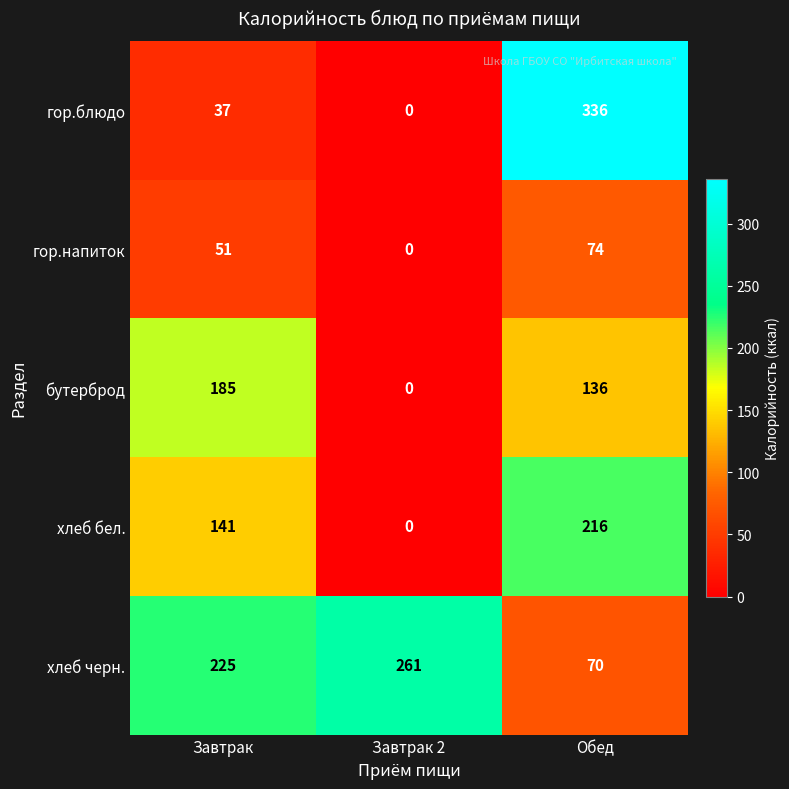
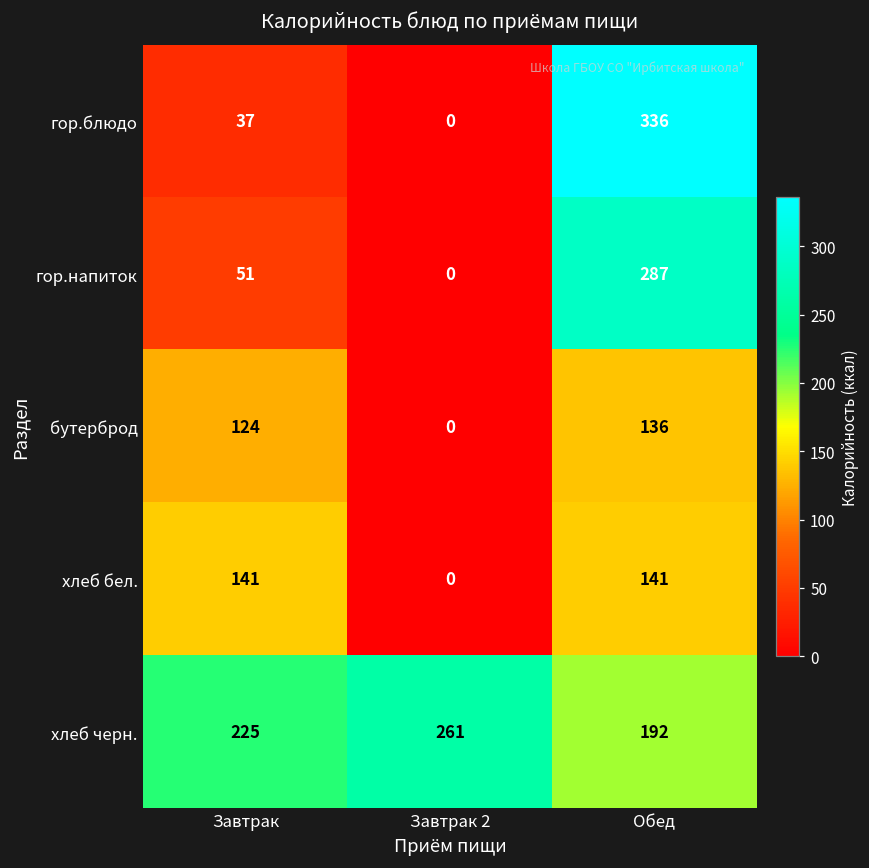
  {
    "гор.блюдо": {
      "Завтрак": 37,
      "Завтрак 2": 0
    },
    "гор.напиток": {
      "Завтрак": 51,
      "Завтрак 2": 0,
-     "Обед": 74
+     "Обед": 287
    },
    "бутерброд": {
-     "Завтрак": 185,
+     "Завтрак": 124,
      "Завтрак 2": 0,
      "Обед": 136
    },
    "хлеб бел.": {
      "Завтрак": 141,
      "Завтрак 2": 0,
-     "Обед": 216
+     "Обед": 141
    },
    "хлеб черн.": {
      "Завтрак": 225,
      "Завтрак 2": 261,
-     "Обед": 70
+     "Обед": 192
    }
  }
